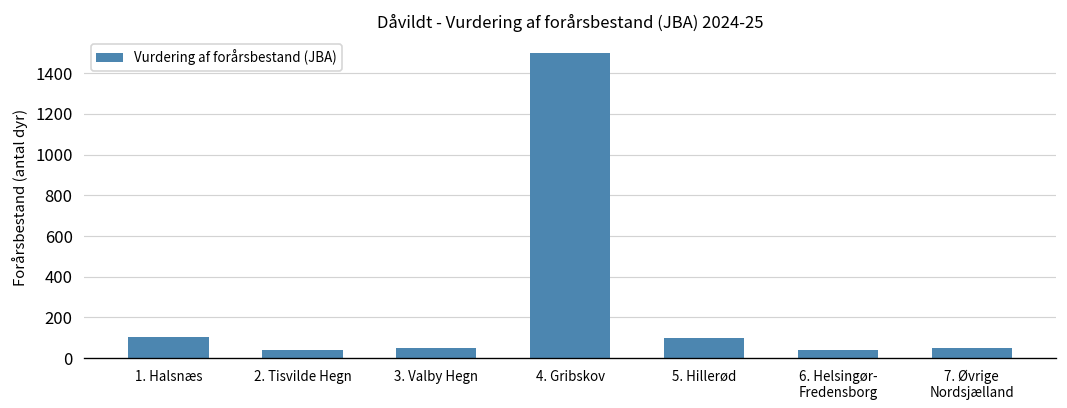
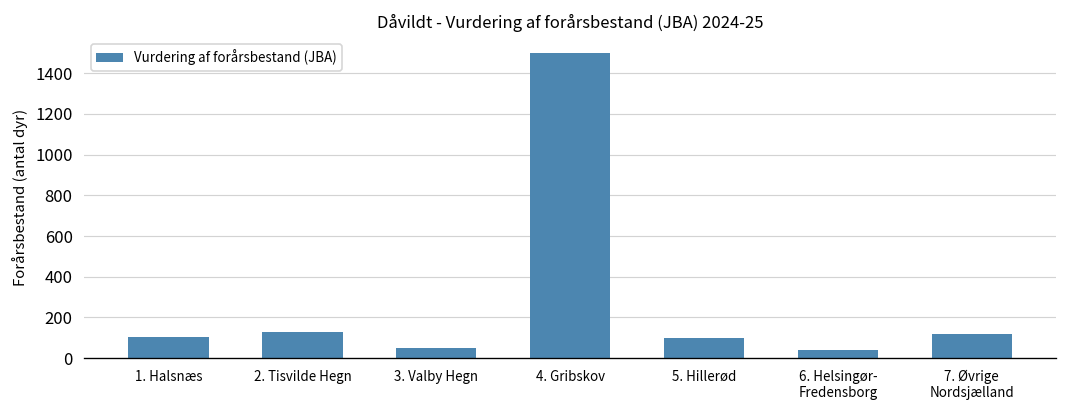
  {
    "1. Halsnæs": 110,
-   "2. Tisvilde Hegn": 40,
+   "2. Tisvilde Hegn": 130,
    "3. Valby Hegn": 50,
    "4. Gribskov": 1500,
    "5. Hillerød": 100,
    "6. Helsingør- Fredensborg": 40,
-   "7. Øvrige Nordsjælland": 50
+   "7. Øvrige Nordsjælland": 120
  }
